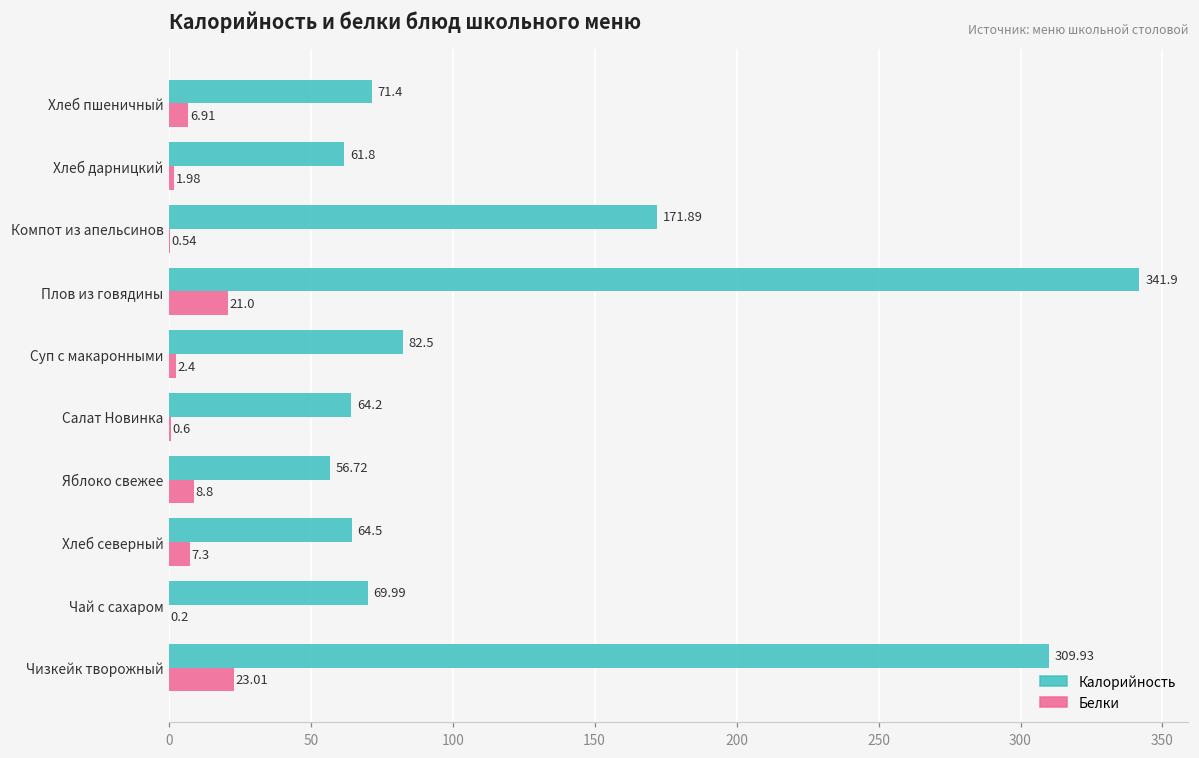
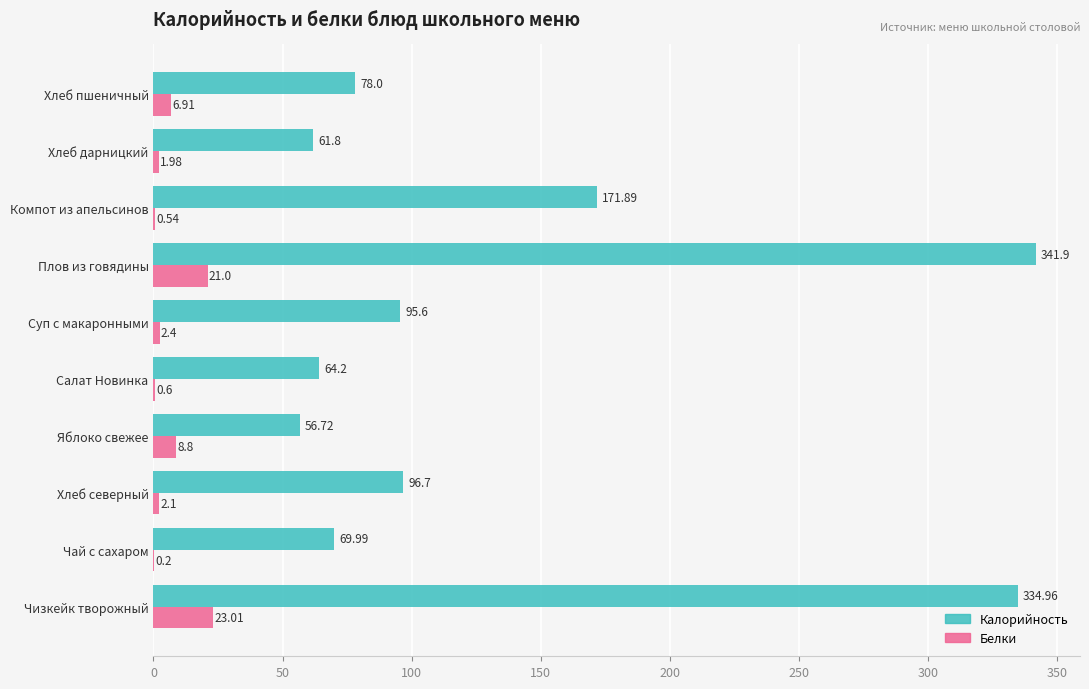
  {
    "Калорийность": {
-     "Хлеб пшеничный": 71.4,
+     "Хлеб пшеничный": 78.0,
      "Хлеб дарницкий": 61.8,
      "Компот из апельсинов": 171.89,
      "Плов из говядины": 341.9,
-     "Суп с макаронными": 82.5,
+     "Суп с макаронными": 95.6,
      "Салат Новинка": 64.2,
      "Яблоко свежее": 56.72,
-     "Хлеб северный": 64.5,
+     "Хлеб северный": 96.7,
      "Чай с сахаром": 69.99,
-     "Чизкейк творожный": 309.93
+     "Чизкейк творожный": 334.96
    },
    "Белки": {
      "Хлеб пшеничный": 6.91,
      "Хлеб дарницкий": 1.98,
      "Компот из апельсинов": 0.54,
      "Плов из говядины": 21.0,
      "Суп с макаронными": 2.4,
      "Салат Новинка": 0.6,
      "Яблоко свежее": 8.8,
-     "Хлеб северный": 7.3,
+     "Хлеб северный": 2.1,
      "Чай с сахаром": 0.2,
      "Чизкейк творожный": 23.01
    }
  }
